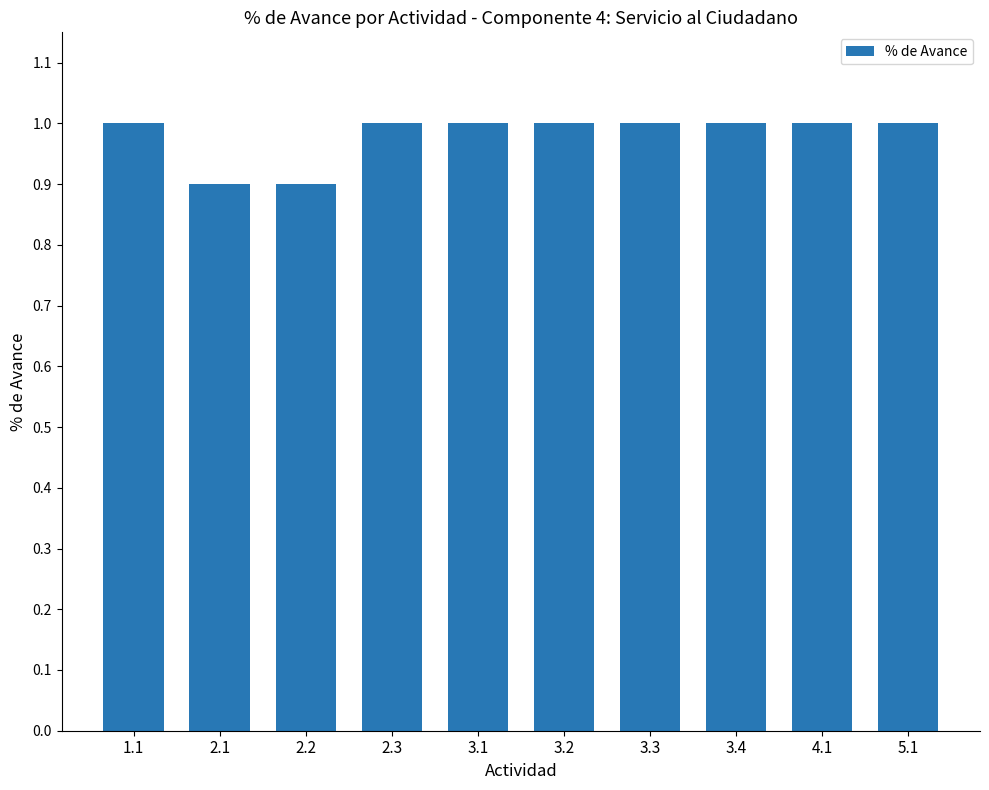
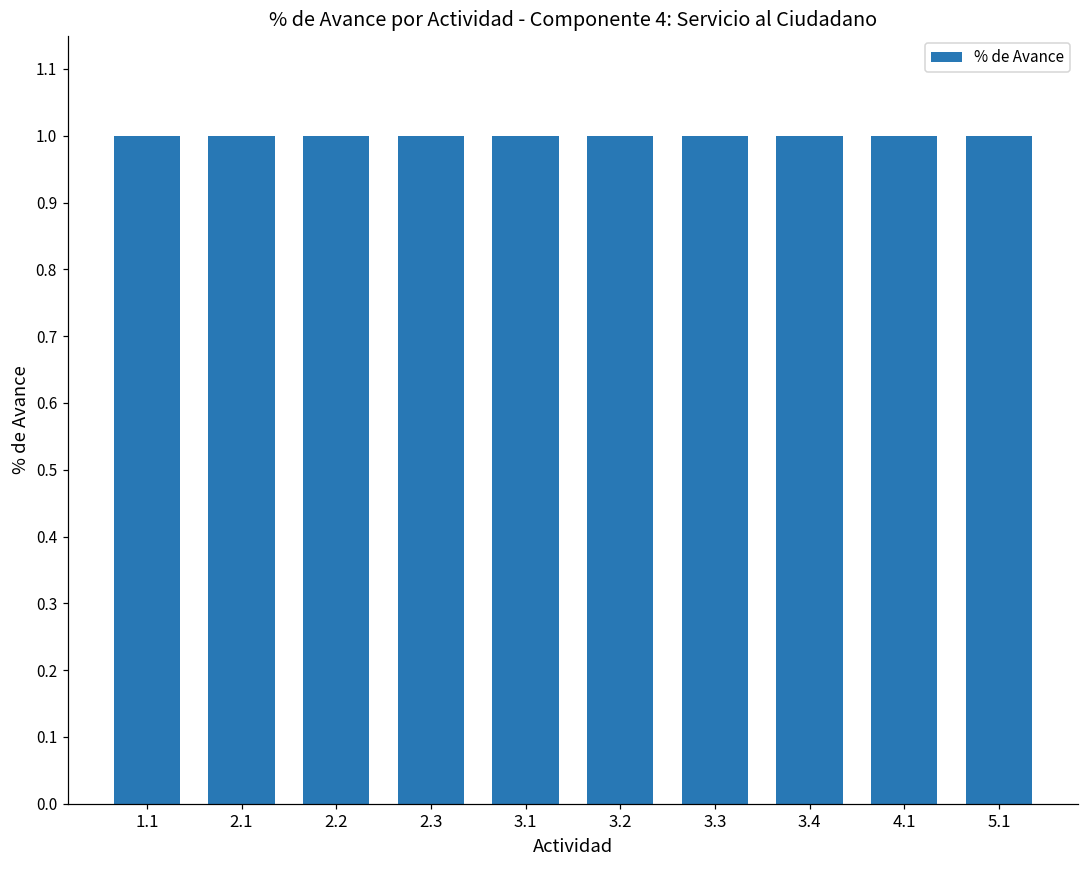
  {
    "1.1": 1.0,
-   "2.1": 0.9,
-   "2.2": 0.9,
+   "2.1": 1.0,
+   "2.2": 1.0,
    "2.3": 1.0,
    "3.1": 1.0,
    "3.2": 1.0,
    "3.3": 1.0,
    "3.4": 1.0,
    "4.1": 1.0,
    "5.1": 1.0
  }
